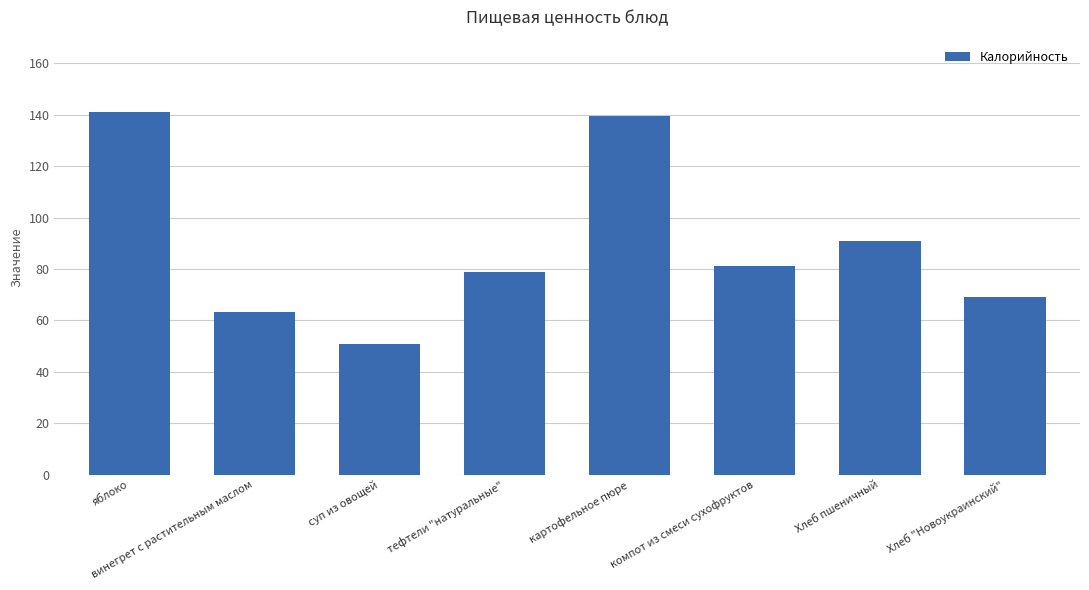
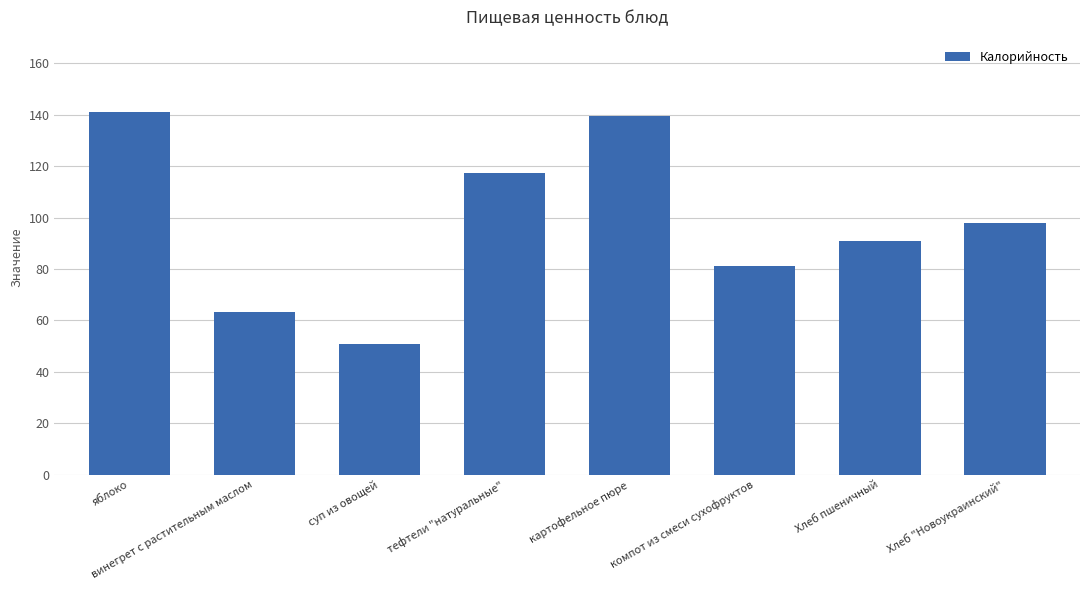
  {
    "яблоко": 141,
    "винегрет с растительным маслом": 63,
    "суп из овощей": 51,
-   "тефтели \"натуральные\"": 79,
+   "тефтели \"натуральные\"": 118,
    "картофельное пюре": 139,
    "компот из смеси сухофруктов": 81,
    "Хлеб пшеничный": 91,
-   "Хлеб \"Новоукраинский\"": 69
+   "Хлеб \"Новоукраинский\"": 98
  }
